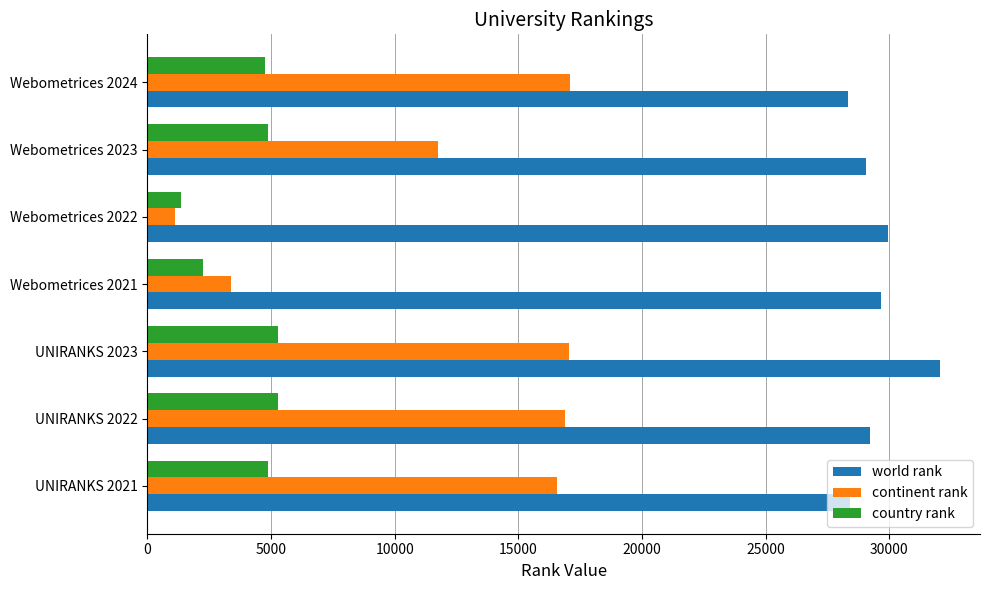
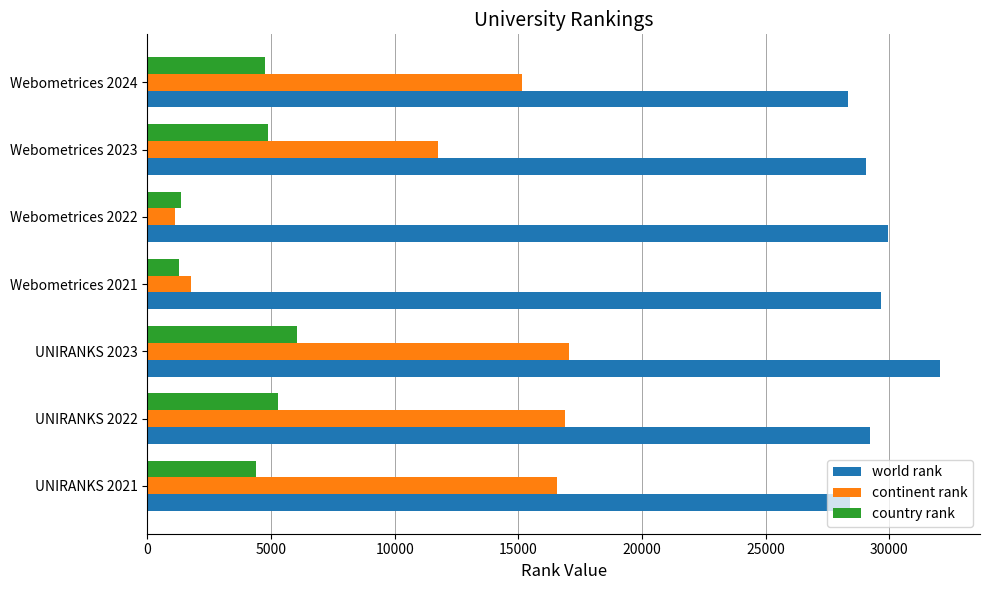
  {
    "world rank": {
      "Webometrices 2024": 28300,
      "Webometrices 2023": 29100,
      "Webometrices 2022": 29900,
      "Webometrices 2021": 29700,
      "UNIRANKS 2023": 32100,
      "UNIRANKS 2022": 29200
    },
    "continent rank": {
-     "Webometrices 2024": 17100,
+     "Webometrices 2024": 15200,
      "Webometrices 2023": 11800,
      "Webometrices 2022": 1100,
-     "Webometrices 2021": 3400,
+     "Webometrices 2021": 1800,
      "UNIRANKS 2023": 17100,
      "UNIRANKS 2022": 16900,
      "UNIRANKS 2021": 16600
    },
    "country rank": {
      "Webometrices 2024": 4800,
      "Webometrices 2023": 4900,
      "Webometrices 2022": 1400,
-     "Webometrices 2021": 2300,
-     "UNIRANKS 2023": 5300,
+     "Webometrices 2021": 1300,
+     "UNIRANKS 2023": 6100,
      "UNIRANKS 2022": 5300,
-     "UNIRANKS 2021": 4900
+     "UNIRANKS 2021": 4400
    }
  }
